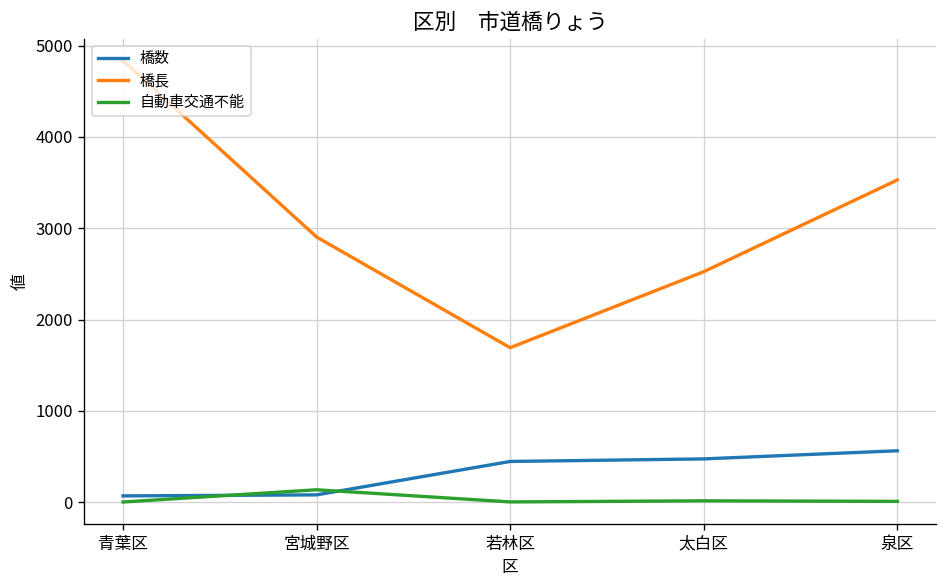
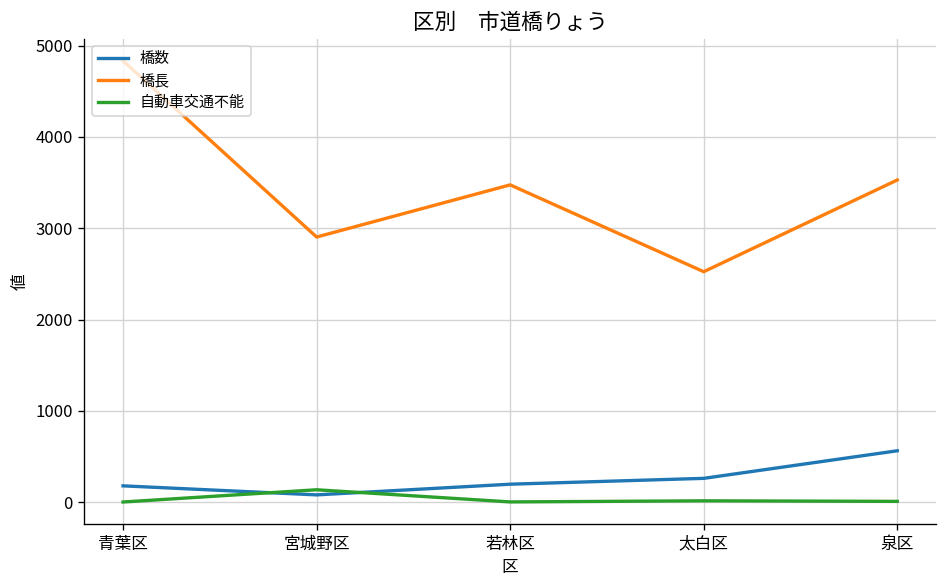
  {
    "橋数": {
-     "青葉区": 100,
+     "青葉区": 200,
      "宮城野区": 100,
-     "若林区": 400,
-     "太白区": 500,
+     "若林区": 200,
+     "太白区": 300,
      "泉区": 600
    },
    "橋長": {
      "宮城野区": 2900,
-     "若林区": 1700,
+     "若林区": 3500,
      "太白区": 2500,
      "泉区": 3500
    },
    "自動車交通不能": {
      "青葉区": 0,
      "宮城野区": 100,
      "若林区": 0,
      "太白区": 0,
      "泉区": 0
    }
  }
